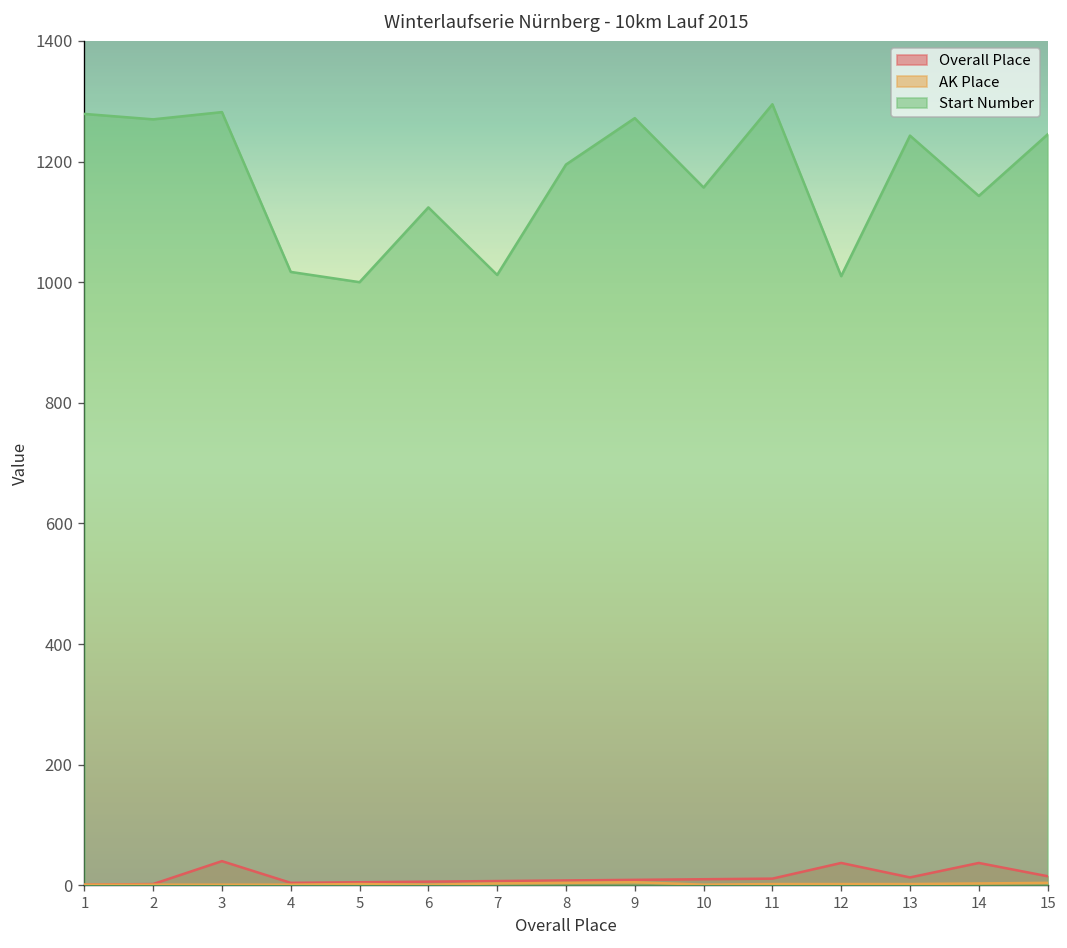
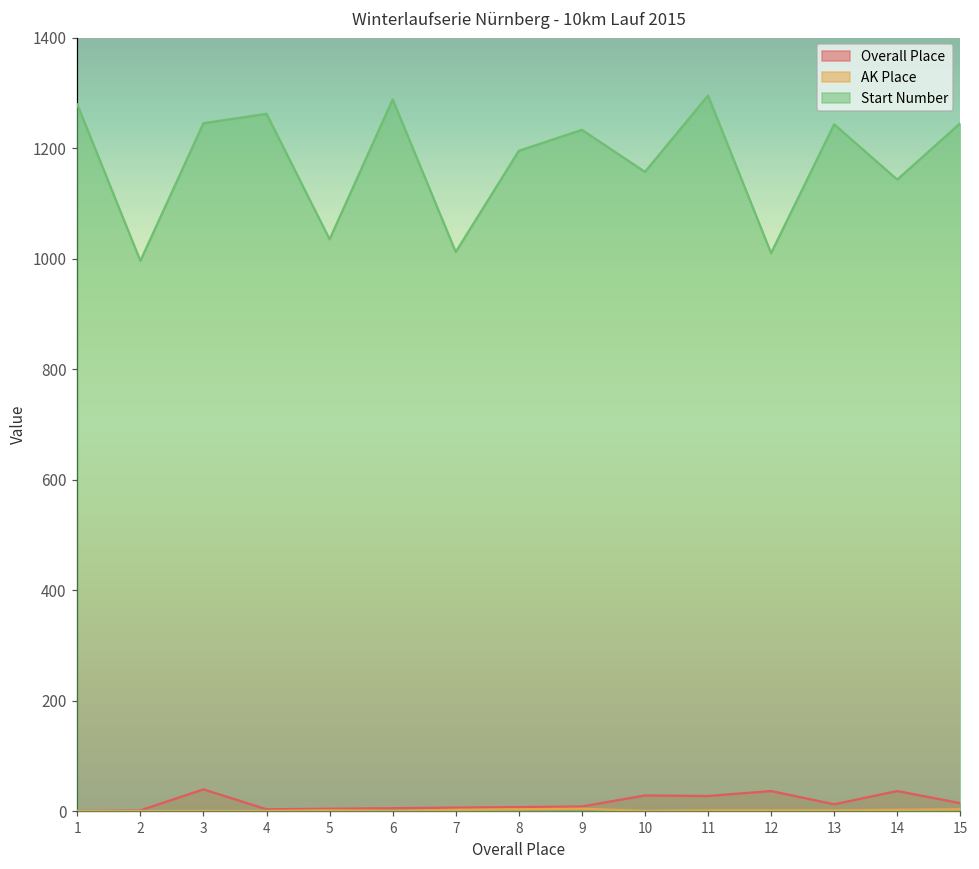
  {
    "Overall Place": {
      "3": 40,
-     "10": 10,
-     "11": 10,
+     "10": 30,
+     "11": 30,
      "12": 40,
      "13": 10,
      "14": 40,
      "15": 20
    },
    "AK Place": {
      "3": 0,
      "10": 0,
      "11": 0,
      "12": 0,
      "13": 0,
      "14": 0,
      "15": 0
    },
    "Start Number": {
      "1": 1280,
-     "2": 1270,
-     "3": 1280,
-     "4": 1020,
-     "5": 1000,
-     "6": 1120,
+     "2": 1000,
+     "3": 1250,
+     "4": 1260,
+     "5": 1040,
+     "6": 1290,
      "7": 1010,
      "8": 1200,
-     "9": 1270,
+     "9": 1230,
      "10": 1160,
      "11": 1300,
      "12": 1010,
      "13": 1240,
      "14": 1140,
      "15": 1250
    }
  }
